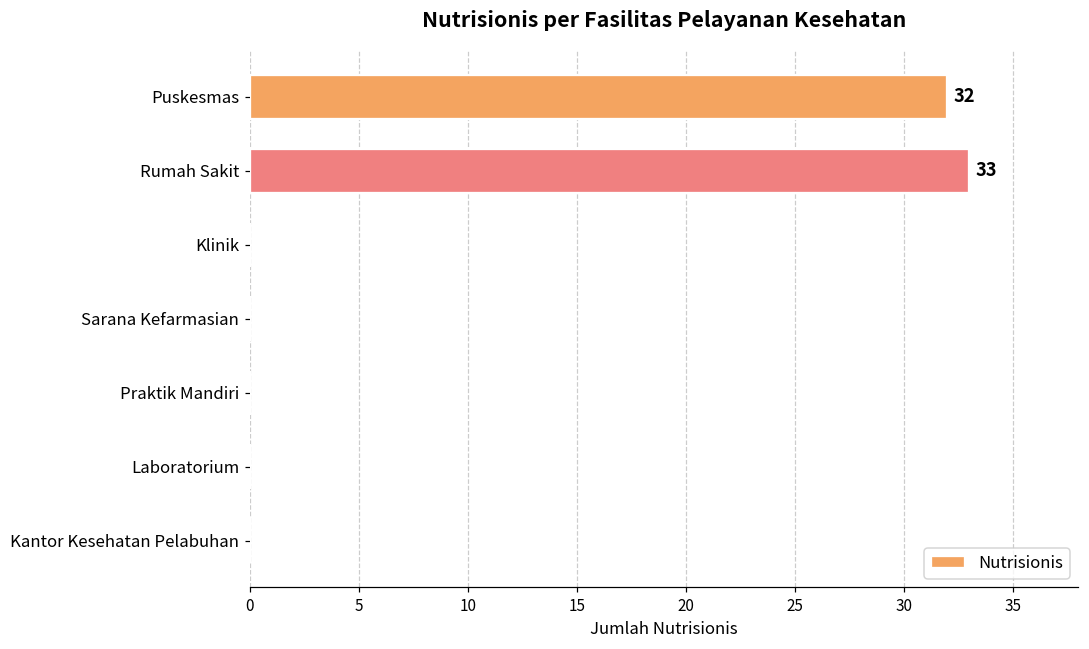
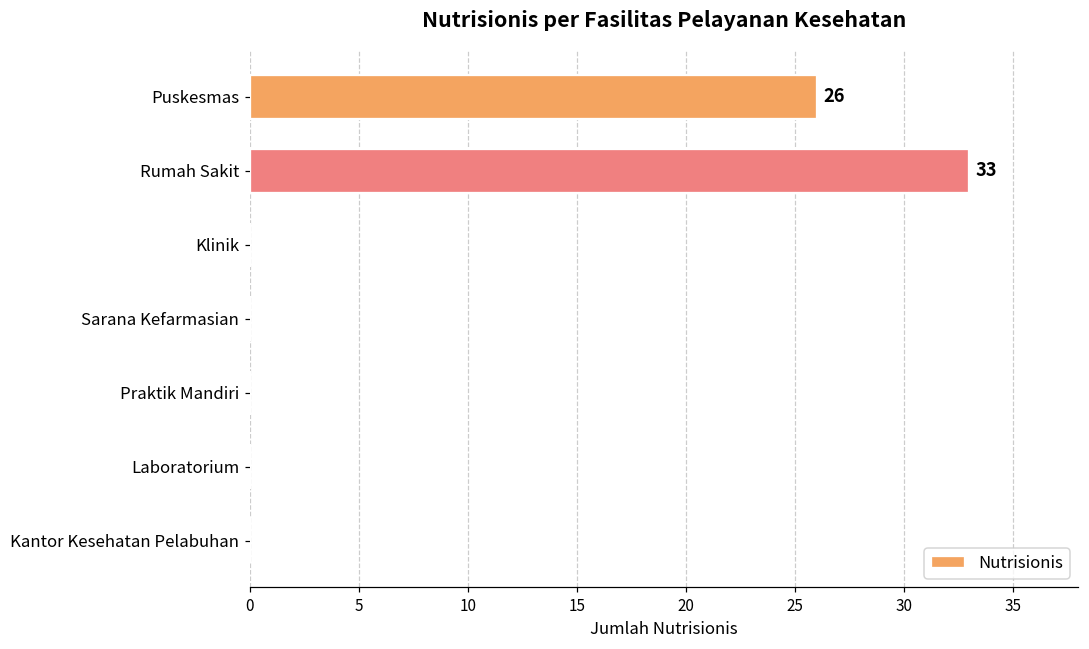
  {
-   "Puskesmas": 32,
+   "Puskesmas": 26,
    "Rumah Sakit": 33
  }
